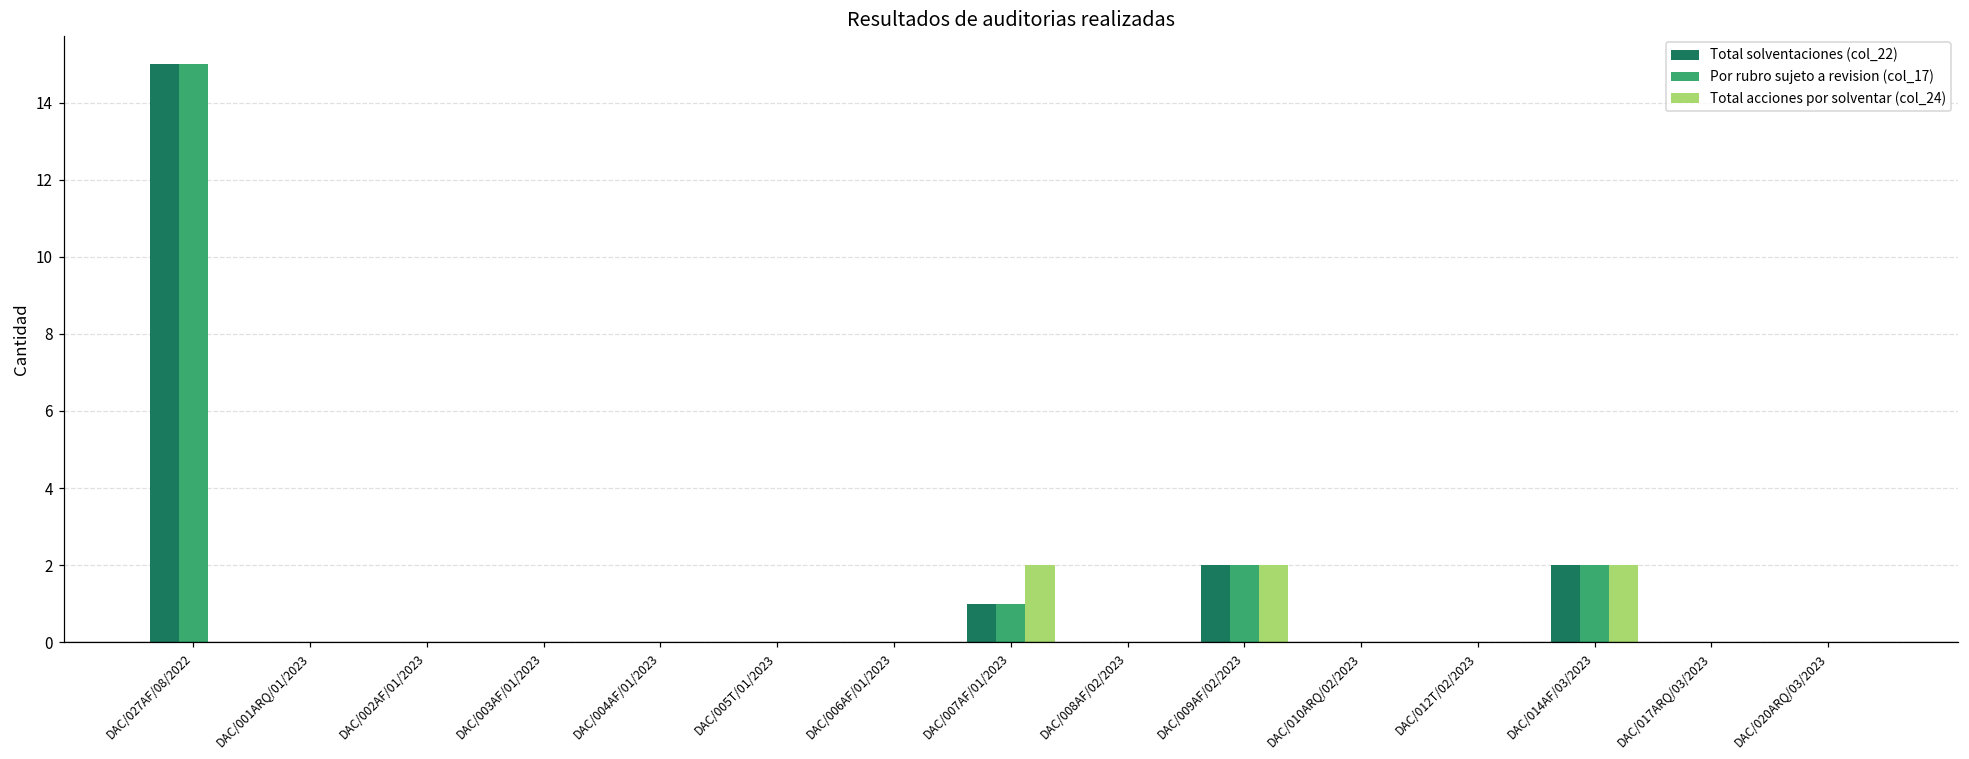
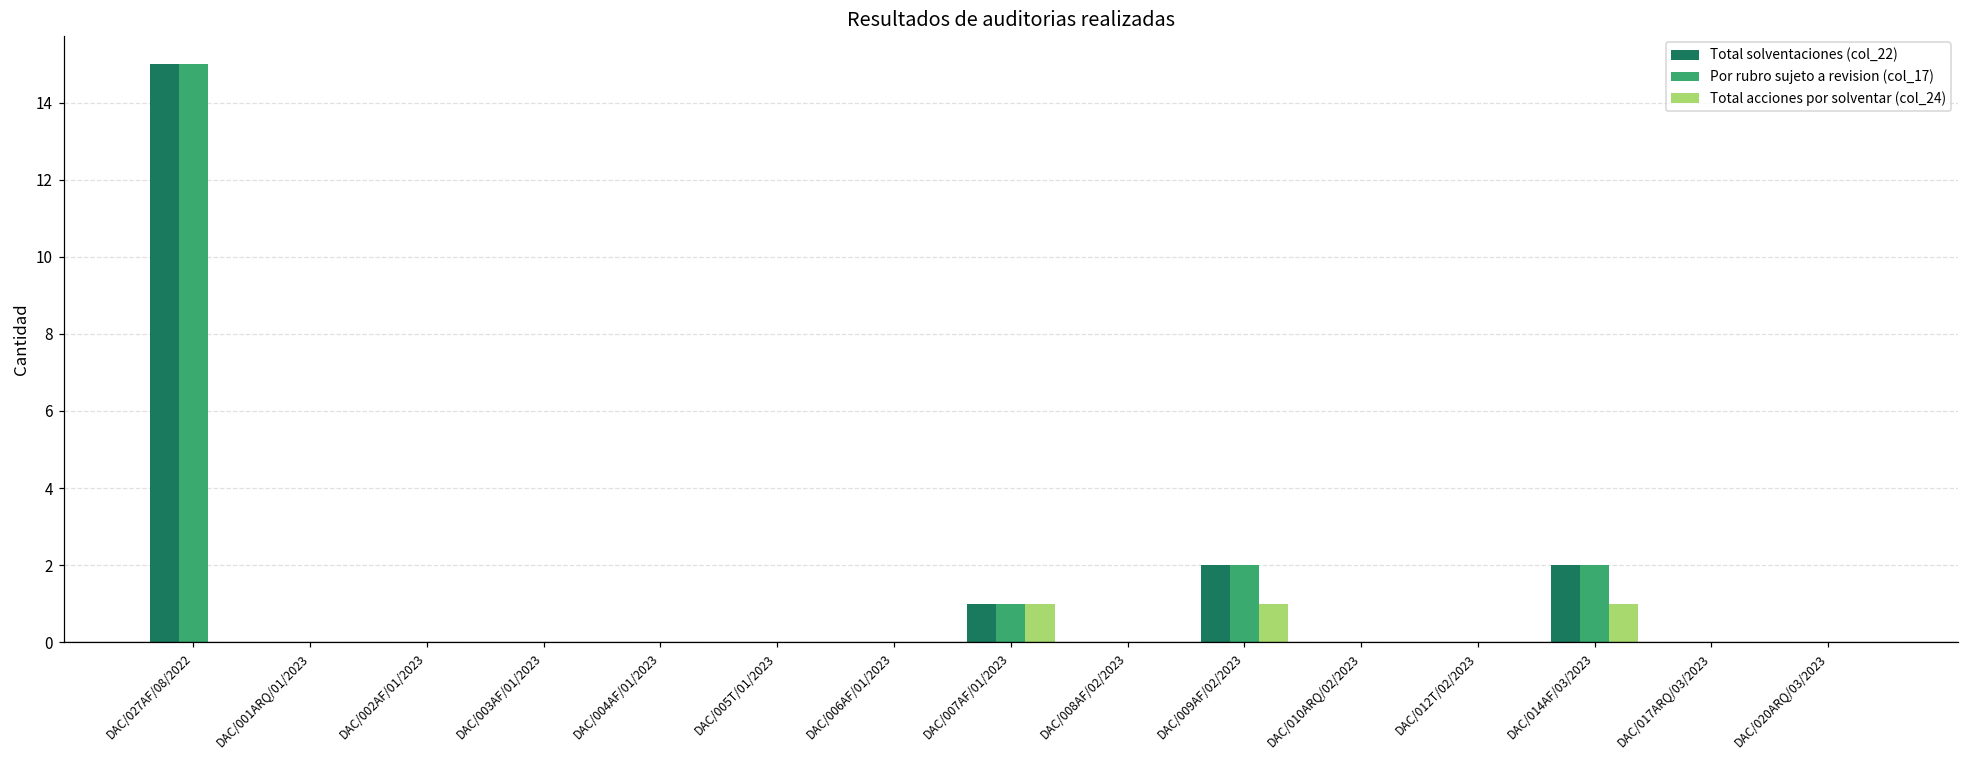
  {
    "Total acciones por solventar (col_24)": {
      "DAC/027AF/08/2022": 0,
      "DAC/001ARQ/01/2023": 0,
      "DAC/002AF/01/2023": 0,
      "DAC/003AF/01/2023": 0,
      "DAC/004AF/01/2023": 0,
      "DAC/005T/01/2023": 0,
      "DAC/006AF/01/2023": 0,
-     "DAC/007AF/01/2023": 2,
+     "DAC/007AF/01/2023": 1,
      "DAC/008AF/02/2023": 0,
-     "DAC/009AF/02/2023": 2,
+     "DAC/009AF/02/2023": 1,
      "DAC/010ARQ/02/2023": 0,
      "DAC/012T/02/2023": 0,
-     "DAC/014AF/03/2023": 2,
+     "DAC/014AF/03/2023": 1,
      "DAC/017ARQ/03/2023": 0,
      "DAC/020ARQ/03/2023": 0
    }
  }
